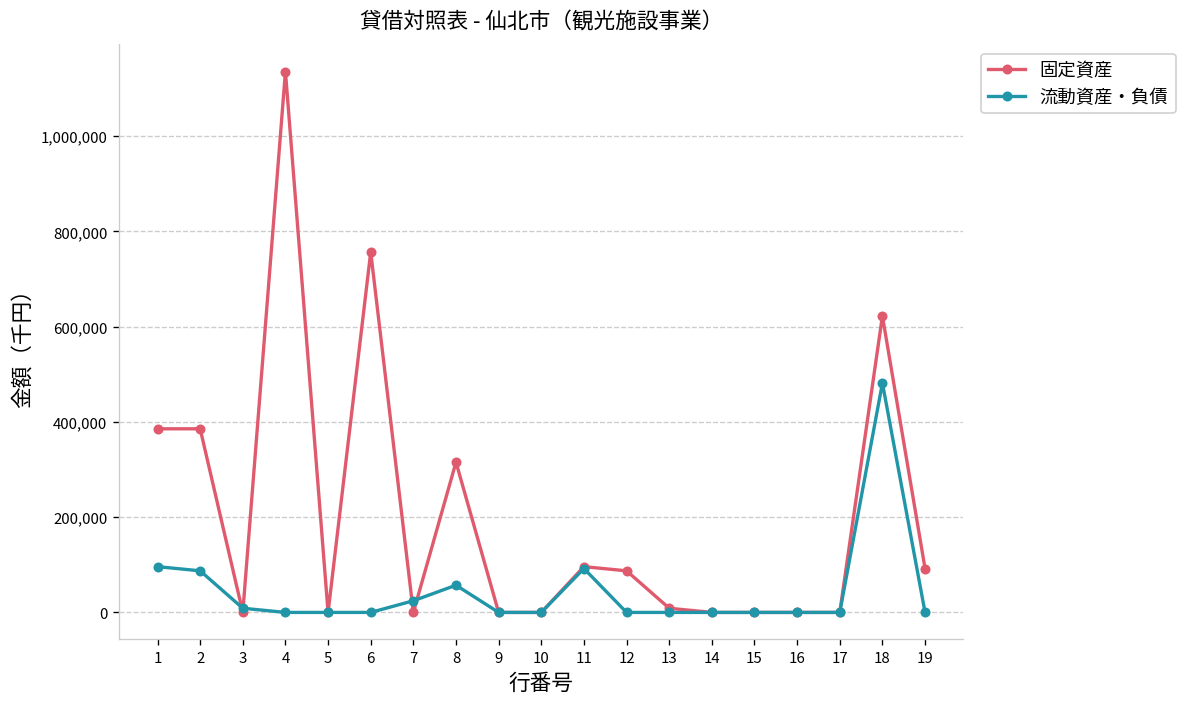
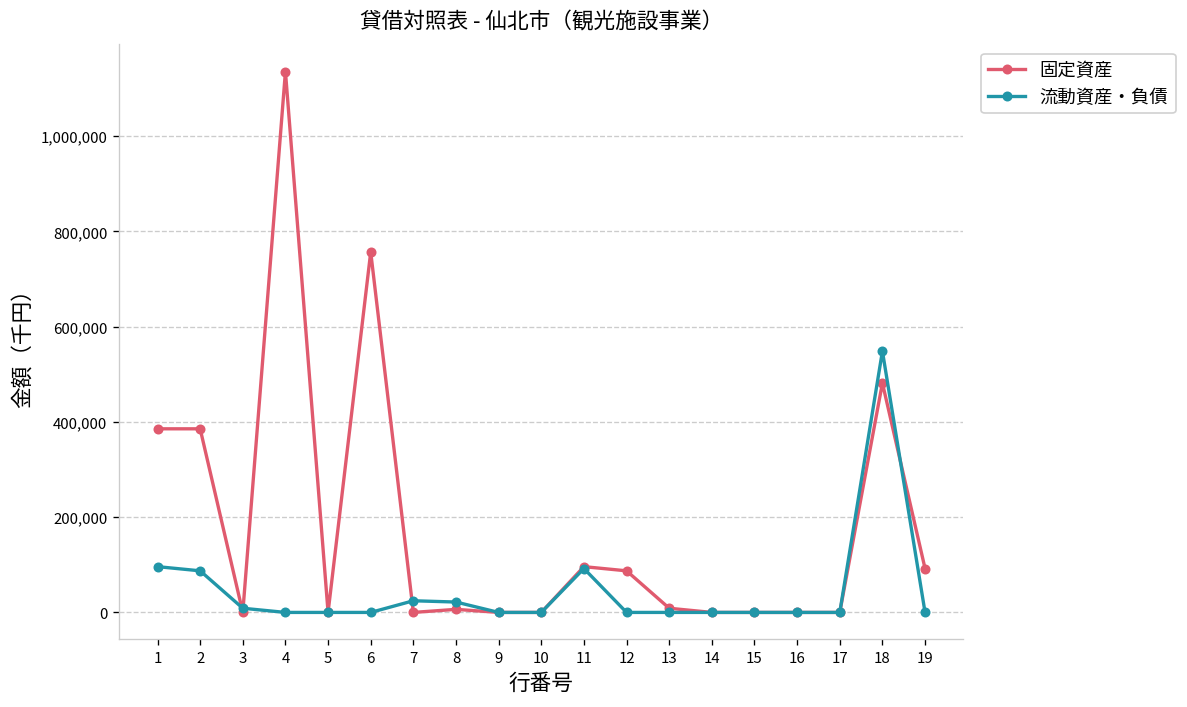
  {
    "固定資産": {
      "1": "390,000",
      "2": "390,000",
      "3": "0",
      "4": "1,140,000",
      "6": "760,000",
      "7": "0",
-     "8": "320,000",
+     "8": "10,000",
      "12": "90,000",
      "13": "10,000",
-     "18": "620,000",
+     "18": "480,000",
      "19": "90,000"
    },
    "流動資産・負債": {
      "1": "100,000",
      "2": "90,000",
      "3": "10,000",
      "4": "0",
      "6": "0",
      "7": "20,000",
-     "8": "60,000",
+     "8": "20,000",
      "12": "0",
      "13": "0",
-     "18": "480,000",
+     "18": "550,000",
      "19": "0"
    }
  }
